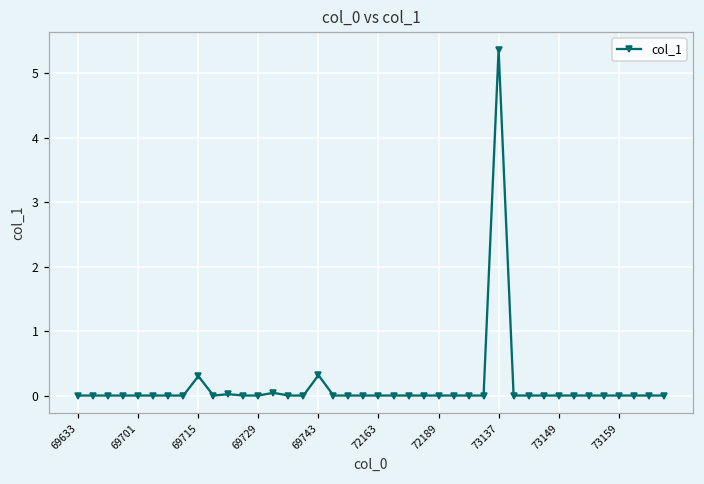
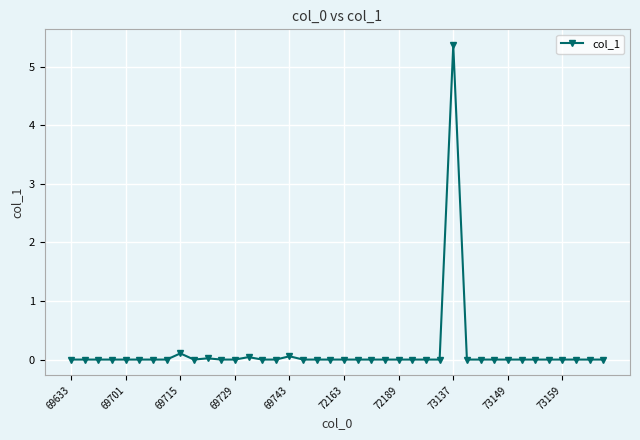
  {
    "69633": 0.0,
    "69701": 0.0,
-   "69715": 0.3,
+   "69715": 0.1,
    "69729": 0.0,
-   "69743": 0.3,
+   "69743": 0.1,
    "72163": 0.0,
    "72189": 0.0,
    "73137": 5.4,
    "73149": 0.0,
    "73159": 0.0
  }
